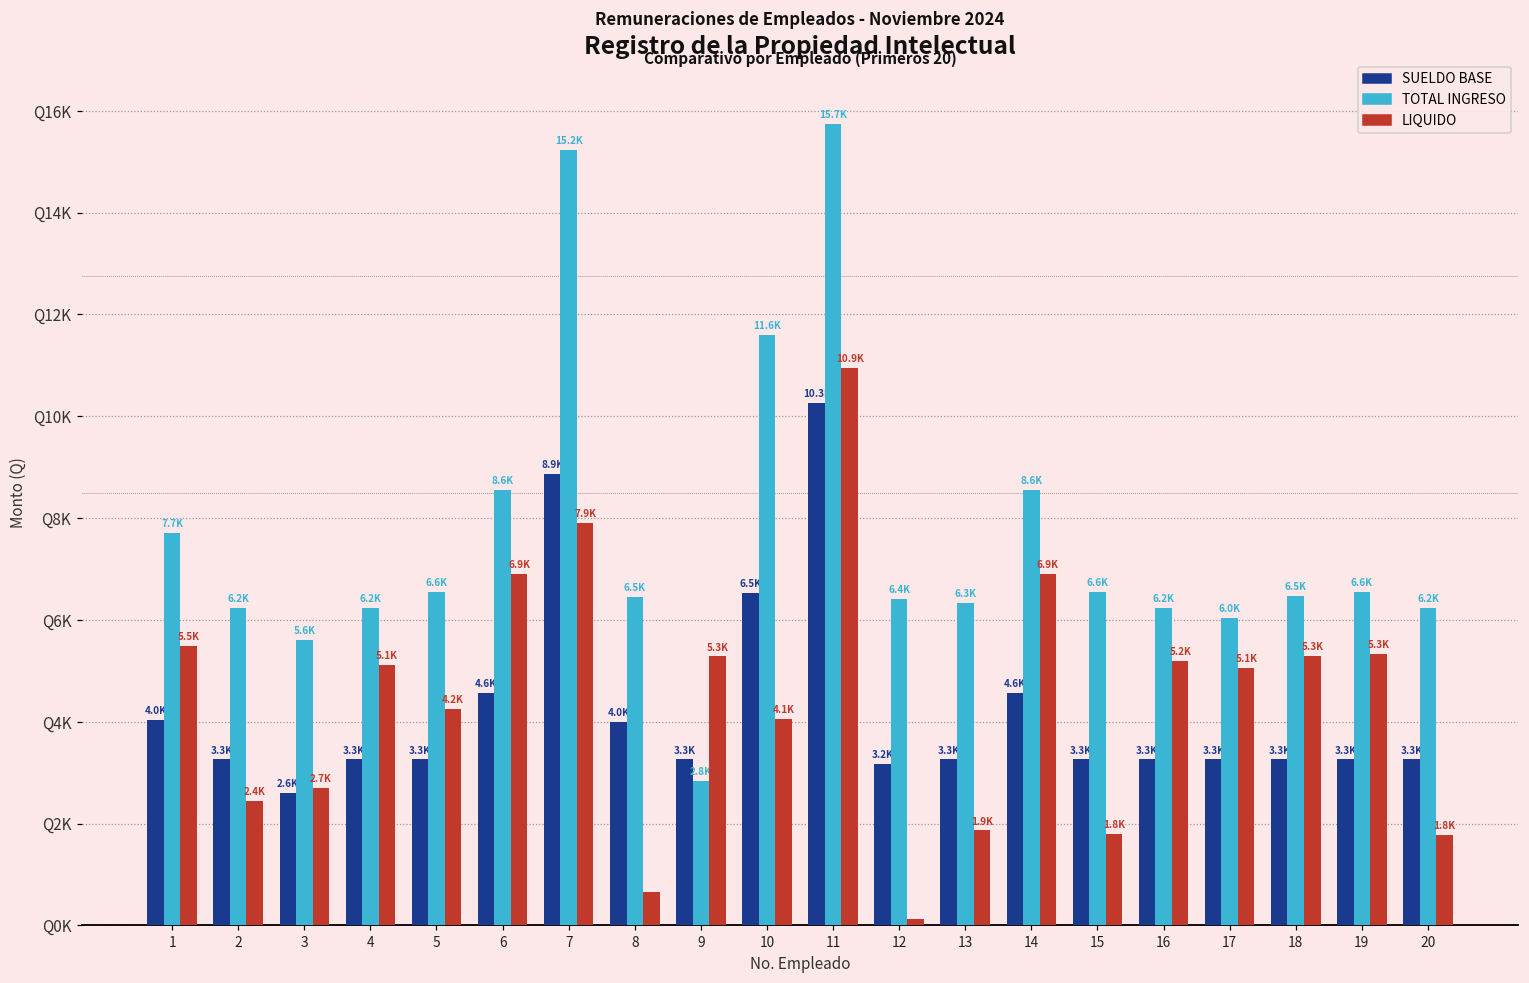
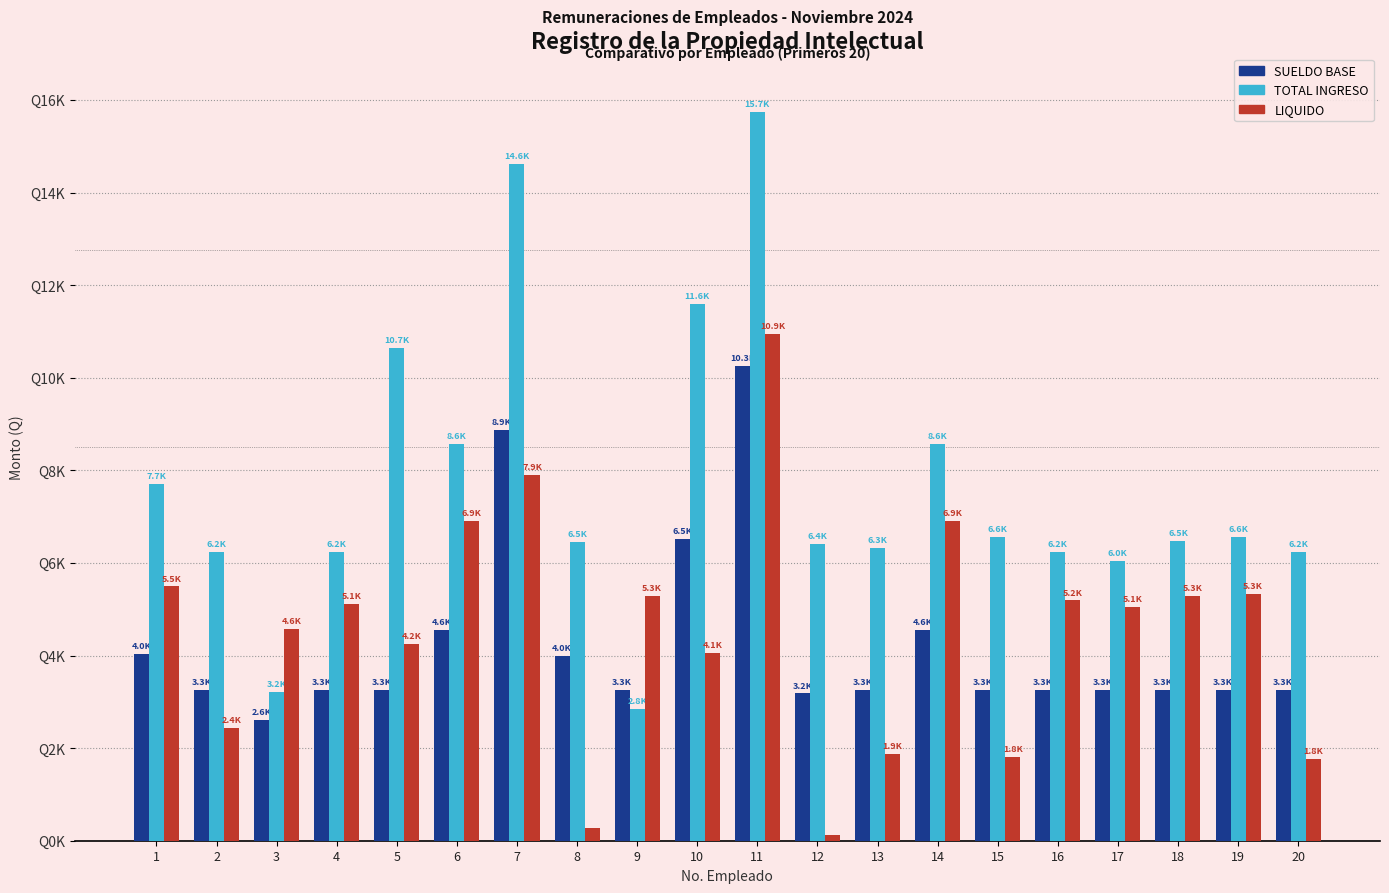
  {
    "SUELDO BASE": {
      "1": "4.0K",
      "2": "3.3K",
      "3": "2.6K",
      "4": "3.3K",
      "5": "3.3K",
      "6": "4.6K",
      "7": "8.9K",
      "8": "4.0K",
      "9": "3.3K",
      "10": "6.5K",
      "11": "10.3K",
      "12": "3.2K",
      "13": "3.3K",
      "14": "4.6K",
      "15": "3.3K",
      "16": "3.3K",
      "17": "3.3K",
      "18": "3.3K",
      "19": "3.3K",
      "20": "3.3K"
    },
    "TOTAL INGRESO": {
      "1": "7.7K",
      "2": "6.2K",
-     "3": "5.6K",
+     "3": "3.2K",
      "4": "6.2K",
-     "5": "6.6K",
+     "5": "10.7K",
      "6": "8.6K",
-     "7": "15.2K",
+     "7": "14.6K",
      "8": "6.5K",
      "9": "2.8K",
      "10": "11.6K",
      "11": "15.7K",
      "12": "6.4K",
      "13": "6.3K",
      "14": "8.6K",
      "15": "6.6K",
      "16": "6.2K",
      "17": "6.0K",
      "18": "6.5K",
      "19": "6.6K",
      "20": "6.2K"
    },
    "LIQUIDO": {
      "1": "5.5K",
      "2": "2.4K",
-     "3": "2.7K",
+     "3": "4.6K",
      "4": "5.1K",
      "5": "4.2K",
      "6": "6.9K",
      "7": "7.9K",
-     "8": "Q700",
+     "8": "Q300",
      "9": "5.3K",
      "10": "4.1K",
      "11": "10.9K",
      "13": "1.9K",
      "14": "6.9K",
      "15": "1.8K",
      "16": "5.2K",
      "17": "5.1K",
      "18": "5.3K",
      "19": "5.3K",
      "20": "1.8K"
    }
  }
